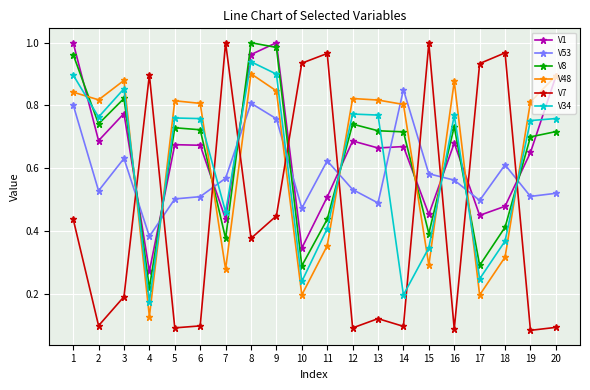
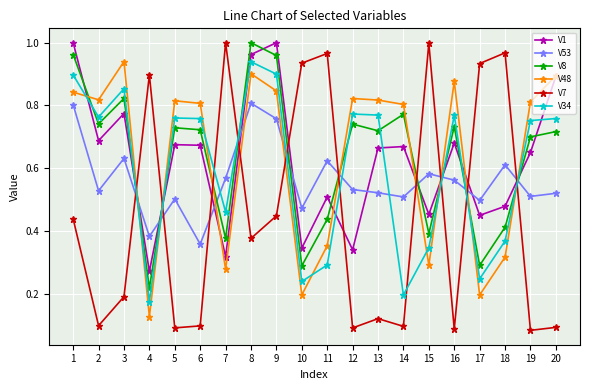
  {
    "V1": {
      "1": 1.00,
      "2": 0.69,
      "3": 0.77,
      "4": 0.27,
      "5": 0.68,
      "6": 0.67,
-     "7": 0.44,
+     "7": 0.32,
      "8": 0.96,
      "9": 1.00,
      "10": 0.35,
      "11": 0.51,
-     "12": 0.69,
+     "12": 0.34,
      "13": 0.66,
      "14": 0.67,
      "15": 0.45,
      "16": 0.68,
      "17": 0.45,
      "18": 0.48,
      "19": 0.65
    },
    "V53": {
      "1": 0.80,
      "2": 0.53,
      "3": 0.63,
      "4": 0.38,
      "5": 0.50,
-     "6": 0.51,
+     "6": 0.36,
      "7": 0.57,
      "8": 0.81,
      "9": 0.76,
      "10": 0.47,
      "11": 0.62,
      "12": 0.53,
-     "13": 0.49,
-     "14": 0.85,
+     "13": 0.52,
+     "14": 0.51,
      "15": 0.58,
      "16": 0.56,
      "17": 0.50,
      "18": 0.61,
      "19": 0.51,
      "20": 0.52
    },
    "V8": {
      "1": 0.96,
      "2": 0.74,
      "3": 0.82,
      "4": 0.22,
      "5": 0.73,
      "6": 0.72,
      "7": 0.38,
      "8": 1.00,
-     "9": 0.99,
+     "9": 0.96,
      "10": 0.29,
      "11": 0.44,
      "12": 0.74,
      "13": 0.72,
-     "14": 0.72,
+     "14": 0.77,
      "15": 0.39,
      "16": 0.73,
      "17": 0.29,
      "18": 0.41,
      "19": 0.70,
      "20": 0.72
    },
    "V48": {
      "1": 0.84,
      "2": 0.82,
-     "3": 0.88,
+     "3": 0.94,
      "4": 0.13,
      "5": 0.81,
      "6": 0.81,
      "7": 0.28,
      "8": 0.90,
      "9": 0.85,
      "10": 0.20,
      "11": 0.35,
      "12": 0.82,
      "13": 0.82,
      "14": 0.80,
      "15": 0.29,
      "16": 0.88,
      "17": 0.20,
      "18": 0.32,
      "19": 0.81
    },
    "V7": {
      "1": 0.44,
      "2": 0.10,
      "3": 0.19,
      "4": 0.90,
      "5": 0.09,
      "6": 0.10,
      "7": 1.00,
      "8": 0.38,
      "9": 0.45,
      "10": 0.93,
      "11": 0.97,
      "12": 0.09,
      "13": 0.12,
      "14": 0.10,
      "15": 1.00,
      "16": 0.09,
      "17": 0.93,
      "18": 0.97,
      "19": 0.08,
      "20": 0.09
    },
    "V34": {
      "1": 0.90,
      "2": 0.76,
      "3": 0.85,
      "4": 0.18,
      "5": 0.76,
      "6": 0.76,
      "7": 0.46,
      "8": 0.94,
      "9": 0.90,
      "10": 0.24,
-     "11": 0.41,
+     "11": 0.29,
      "12": 0.77,
      "13": 0.77,
      "14": 0.20,
      "15": 0.35,
      "16": 0.77,
      "17": 0.25,
      "18": 0.37,
      "19": 0.75,
      "20": 0.76
    }
  }
